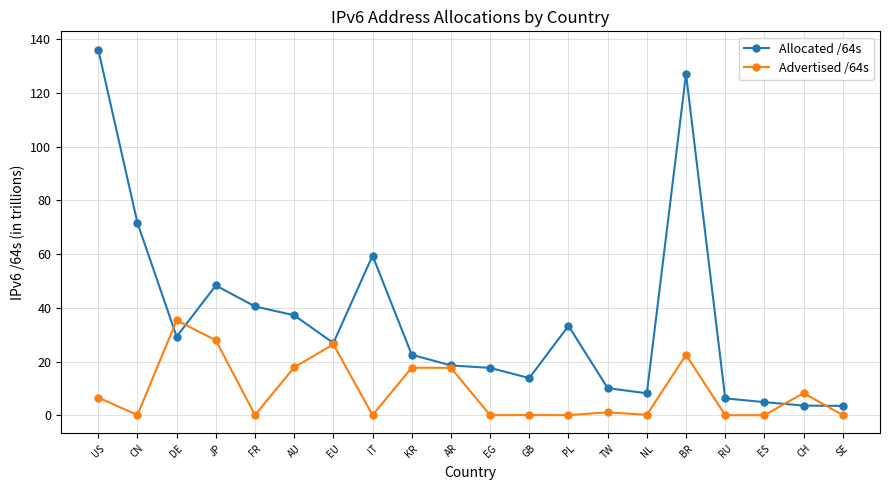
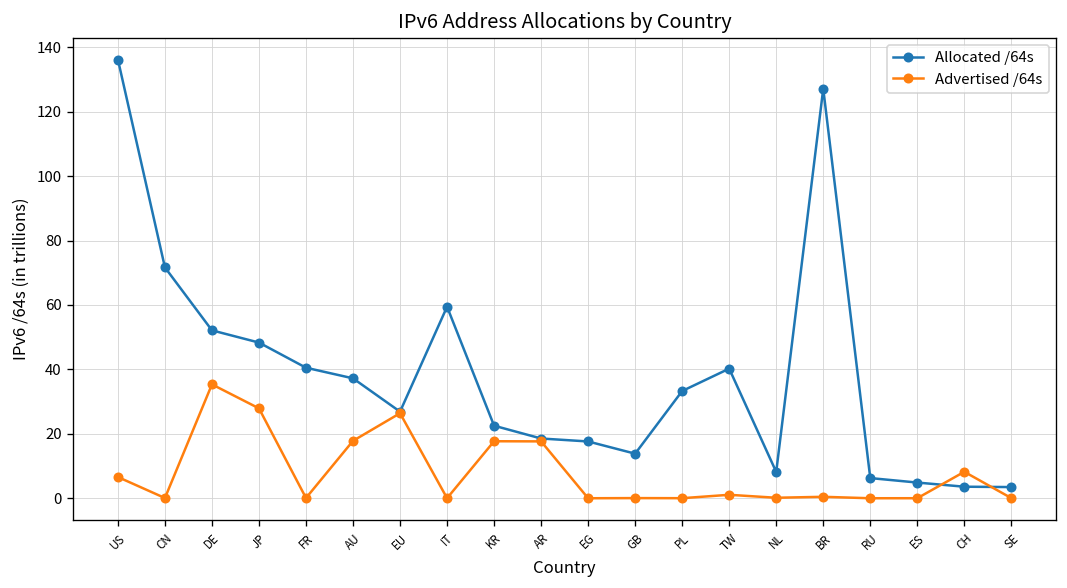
  {
    "Allocated /64s": {
      "US": 136,
      "CN": 72,
-     "DE": 29,
+     "DE": 52,
      "JP": 48,
      "FR": 41,
      "AU": 37,
      "IT": 59,
      "KR": 23,
      "EG": 18,
      "GB": 14,
      "PL": 33,
-     "TW": 10,
+     "TW": 40,
      "NL": 8,
      "BR": 127,
      "RU": 6,
      "ES": 5,
      "CH": 4,
      "SE": 3
    },
    "Advertised /64s": {
      "US": 7,
      "CN": 0,
      "DE": 35,
      "JP": 28,
      "FR": 0,
      "AU": 18,
      "IT": 0,
      "KR": 18,
      "EG": 0,
      "GB": 0,
      "PL": 0,
      "TW": 1,
      "NL": 0,
-     "BR": 22,
+     "BR": 0,
      "RU": 0,
      "ES": 0,
      "CH": 8,
      "SE": 0
    }
  }
